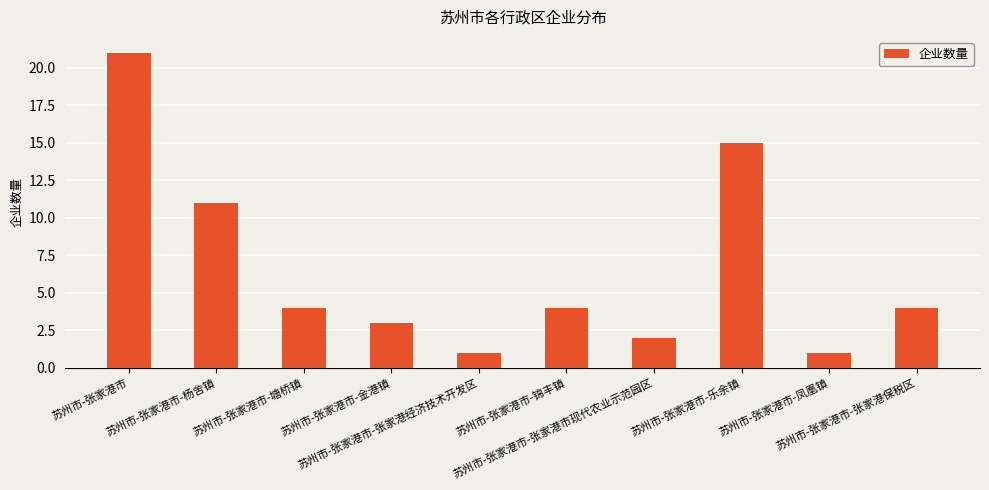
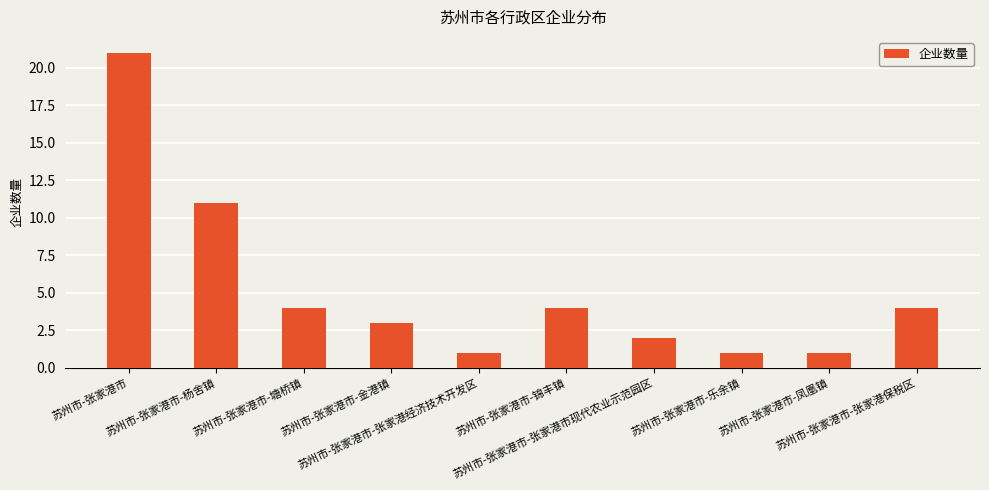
  {
    "苏州市-张家港市": 21,
    "苏州市-张家港市-杨舍镇": 11,
    "苏州市-张家港市-塘桥镇": 4,
    "苏州市-张家港市-金港镇": 3,
    "苏州市-张家港市-张家港经济技术开发区": 1,
    "苏州市-张家港市-锦丰镇": 4,
    "苏州市-张家港市-张家港市现代农业示范园区": 2,
-   "苏州市-张家港市-乐余镇": 15,
+   "苏州市-张家港市-乐余镇": 1,
    "苏州市-张家港市-凤凰镇": 1,
    "苏州市-张家港市-张家港保税区": 4
  }
